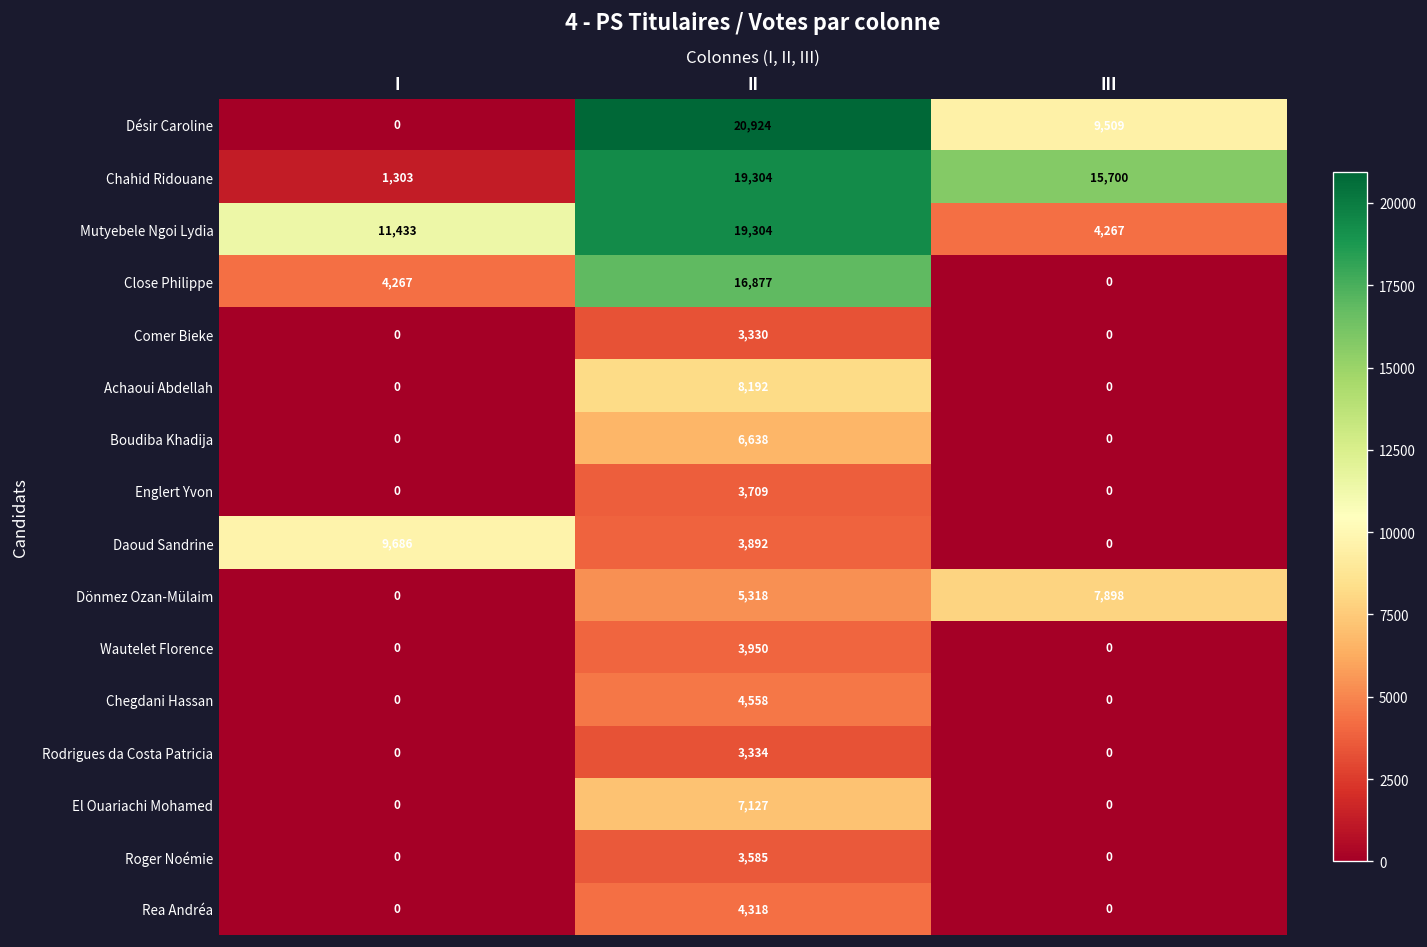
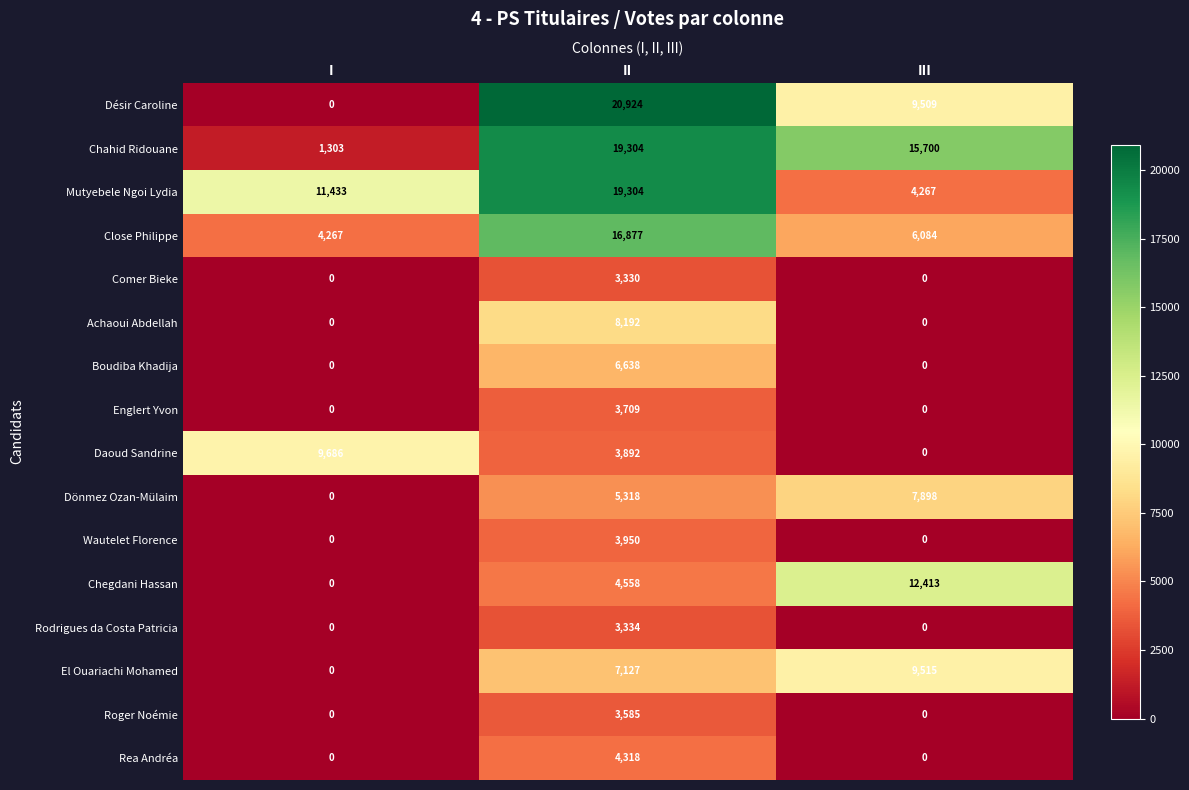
  {
    "Désir Caroline": {
      "I": "0",
      "II": "20,924",
      "III": "9,509"
    },
    "Chahid Ridouane": {
      "I": "1,303",
      "II": "19,304",
      "III": "15,700"
    },
    "Mutyebele Ngoi Lydia": {
      "I": "11,433",
      "II": "19,304",
      "III": "4,267"
    },
    "Close Philippe": {
      "I": "4,267",
      "II": "16,877",
-     "III": "0"
+     "III": "6,084"
    },
    "Comer Bieke": {
      "I": "0",
      "II": "3,330",
      "III": "0"
    },
    "Achaoui Abdellah": {
      "I": "0",
      "II": "8,192",
      "III": "0"
    },
    "Boudiba Khadija": {
      "I": "0",
      "II": "6,638",
      "III": "0"
    },
    "Englert Yvon": {
      "I": "0",
      "II": "3,709",
      "III": "0"
    },
    "Daoud Sandrine": {
      "I": "9,686",
      "II": "3,892",
      "III": "0"
    },
    "Dönmez Ozan-Mülaim": {
      "I": "0",
      "II": "5,318",
      "III": "7,898"
    },
    "Wautelet Florence": {
      "I": "0",
      "II": "3,950",
      "III": "0"
    },
    "Chegdani Hassan": {
      "I": "0",
      "II": "4,558",
-     "III": "0"
+     "III": "12,413"
    },
    "Rodrigues da Costa Patricia": {
      "I": "0",
      "II": "3,334",
      "III": "0"
    },
    "El Ouariachi Mohamed": {
      "I": "0",
      "II": "7,127",
-     "III": "0"
+     "III": "9,515"
    },
    "Roger Noémie": {
      "I": "0",
      "II": "3,585",
      "III": "0"
    },
    "Rea Andréa": {
      "I": "0",
      "II": "4,318",
      "III": "0"
    }
  }
